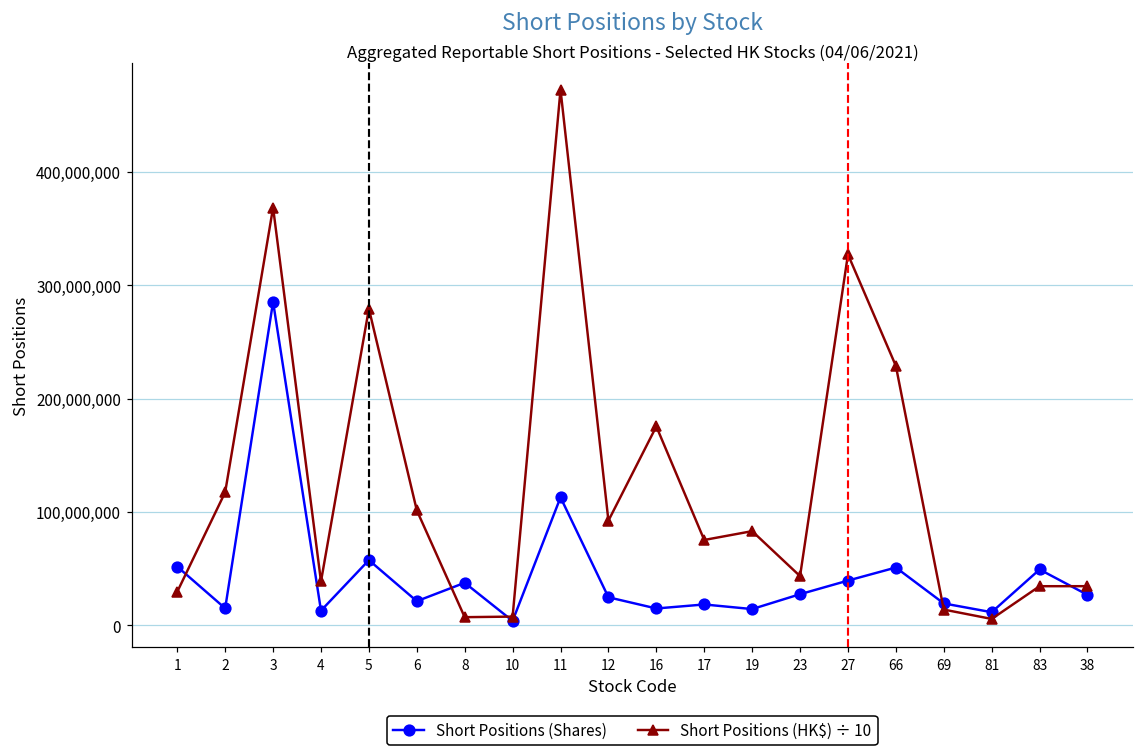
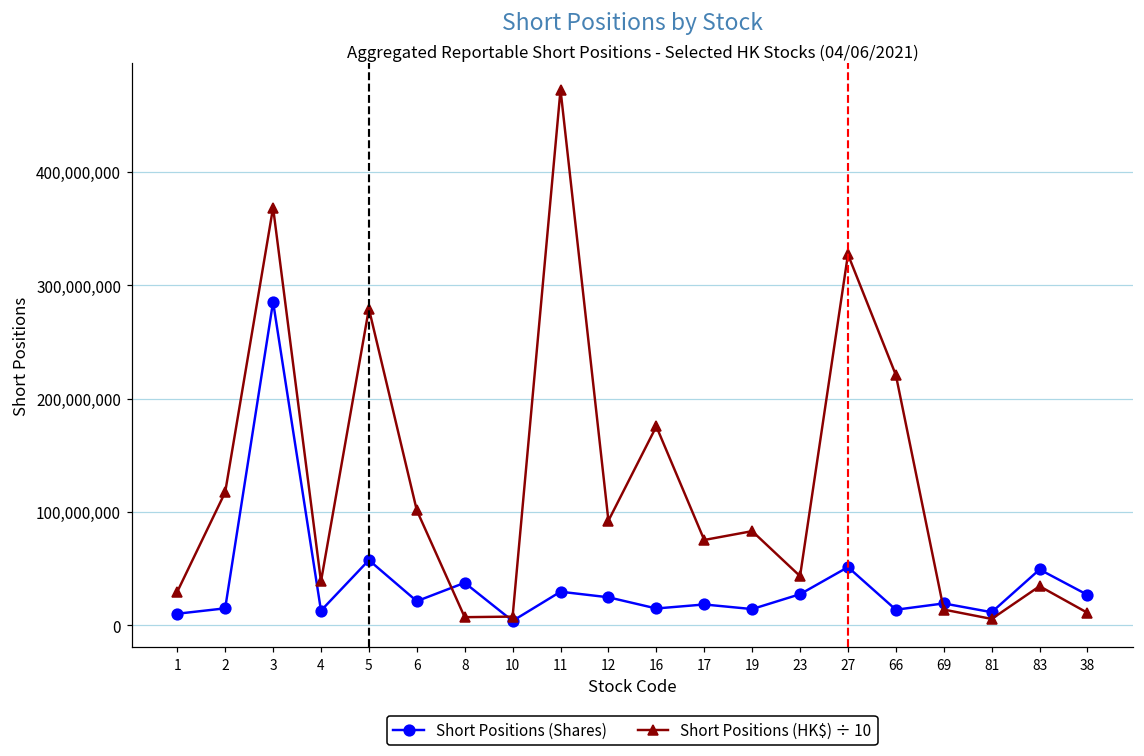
  {
    "Short Positions (Shares)": {
-     "1": "52,000,000",
+     "1": "10,000,000",
      "2": "15,000,000",
      "3": "285,000,000",
      "4": "13,000,000",
      "5": "58,000,000",
      "6": "21,000,000",
      "8": "38,000,000",
      "10": "4,000,000",
-     "11": "113,000,000",
+     "11": "30,000,000",
      "12": "25,000,000",
      "16": "15,000,000",
      "17": "18,000,000",
      "19": "14,000,000",
      "23": "27,000,000",
-     "27": "39,000,000",
-     "66": "51,000,000",
+     "27": "51,000,000",
+     "66": "14,000,000",
      "69": "19,000,000",
      "81": "12,000,000",
      "83": "49,000,000",
      "38": "27,000,000"
    },
    "Short Positions (HK$) ÷ 10": {
      "1": "30,000,000",
      "2": "117,000,000",
      "3": "369,000,000",
      "4": "39,000,000",
      "5": "279,000,000",
      "6": "101,000,000",
      "8": "7,000,000",
      "10": "8,000,000",
      "11": "473,000,000",
      "12": "92,000,000",
      "16": "175,000,000",
      "17": "75,000,000",
      "19": "83,000,000",
      "23": "43,000,000",
      "27": "327,000,000",
-     "66": "229,000,000",
+     "66": "221,000,000",
      "69": "14,000,000",
      "81": "6,000,000",
      "83": "35,000,000",
-     "38": "35,000,000"
+     "38": "11,000,000"
    }
  }
